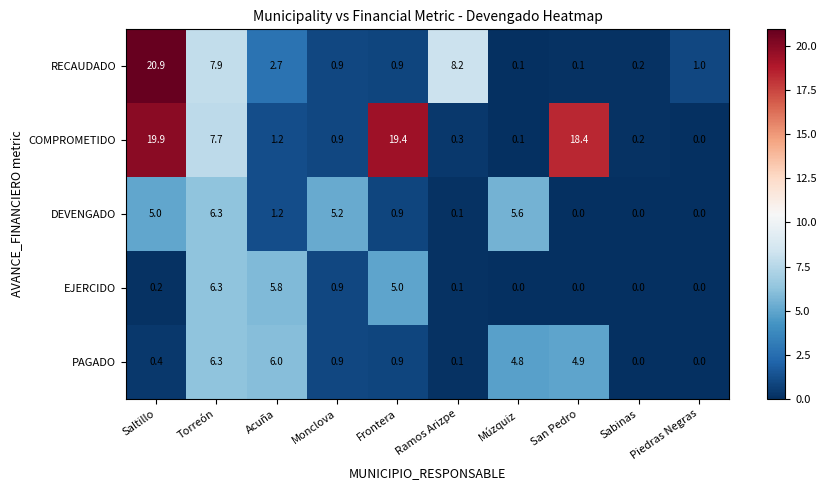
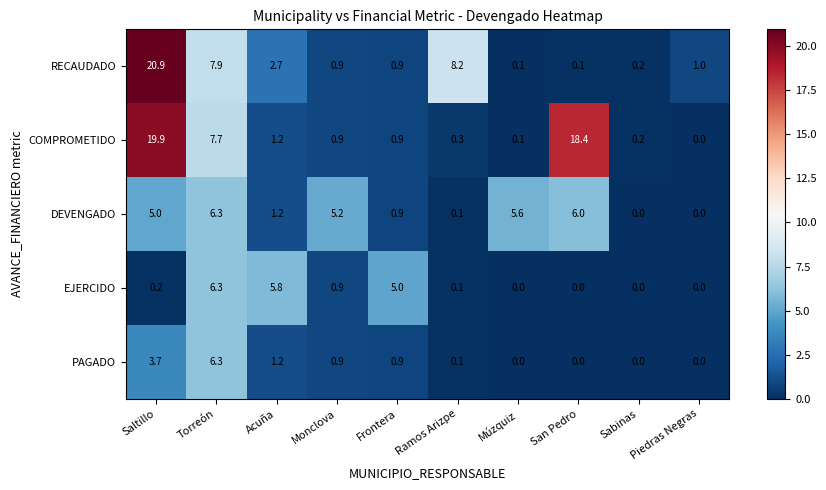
  {
    "RECAUDADO": {
      "Saltillo": 20.9,
      "Torreón": 7.9,
      "Acuña": 2.7,
      "Monclova": 0.9,
      "Frontera": 0.9,
      "Ramos Arizpe": 8.2,
      "Múzquiz": 0.1,
      "San Pedro": 0.1,
      "Sabinas": 0.2,
      "Piedras Negras": 1.0
    },
    "COMPROMETIDO": {
      "Saltillo": 19.9,
      "Torreón": 7.7,
      "Acuña": 1.2,
      "Monclova": 0.9,
-     "Frontera": 19.4,
+     "Frontera": 0.9,
      "Ramos Arizpe": 0.3,
      "Múzquiz": 0.1,
      "San Pedro": 18.4,
      "Sabinas": 0.2,
      "Piedras Negras": 0.0
    },
    "DEVENGADO": {
      "Saltillo": 5.0,
      "Torreón": 6.3,
      "Acuña": 1.2,
      "Monclova": 5.2,
      "Frontera": 0.9,
      "Ramos Arizpe": 0.1,
      "Múzquiz": 5.6,
-     "San Pedro": 0.0,
+     "San Pedro": 6.0,
      "Sabinas": 0.0,
      "Piedras Negras": 0.0
    },
    "EJERCIDO": {
      "Saltillo": 0.2,
      "Torreón": 6.3,
      "Acuña": 5.8,
      "Monclova": 0.9,
      "Frontera": 5.0,
      "Ramos Arizpe": 0.1,
      "Múzquiz": 0.0,
      "San Pedro": 0.0,
      "Sabinas": 0.0,
      "Piedras Negras": 0.0
    },
    "PAGADO": {
-     "Saltillo": 0.4,
+     "Saltillo": 3.7,
      "Torreón": 6.3,
-     "Acuña": 6.0,
+     "Acuña": 1.2,
      "Monclova": 0.9,
      "Frontera": 0.9,
      "Ramos Arizpe": 0.1,
-     "Múzquiz": 4.8,
-     "San Pedro": 4.9,
+     "Múzquiz": 0.0,
+     "San Pedro": 0.0,
      "Sabinas": 0.0,
      "Piedras Negras": 0.0
    }
  }
